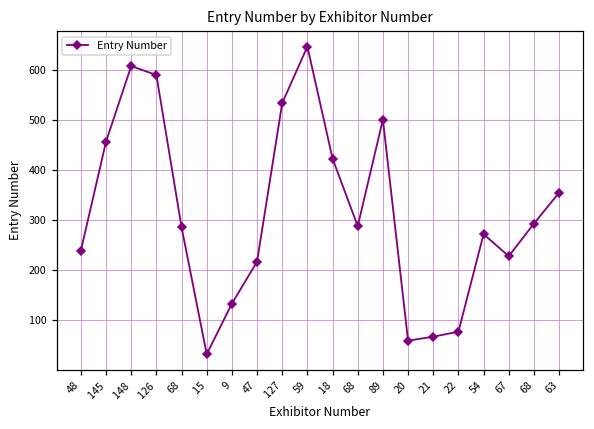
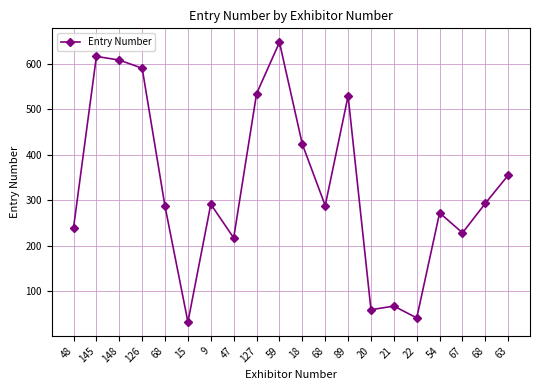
  {
    "48": 240,
-   "145": 460,
+   "145": 620,
    "148": 610,
    "126": 590,
    "15": 30,
-   "9": 130,
+   "9": 290,
    "47": 220,
    "127": 530,
    "59": 650,
    "18": 420,
-   "89": 500,
+   "89": 530,
    "20": 60,
    "21": 70,
-   "22": 80,
+   "22": 40,
    "54": 270,
    "67": 230,
    "63": 360
  }
